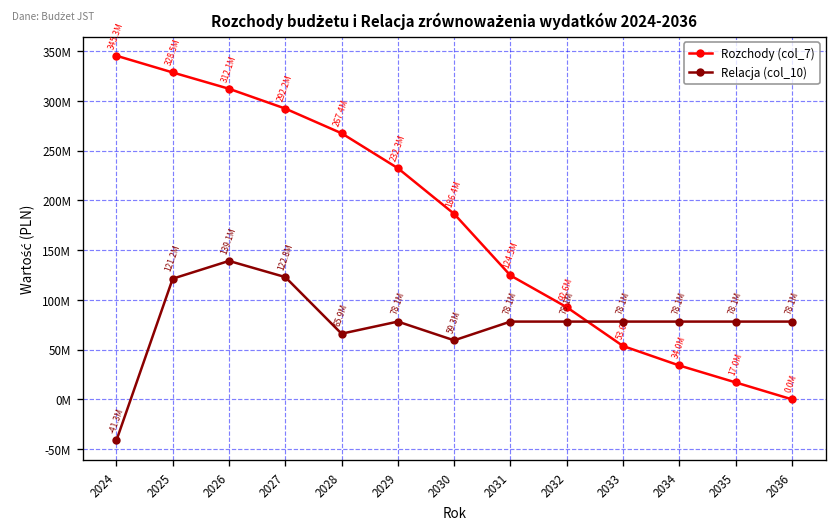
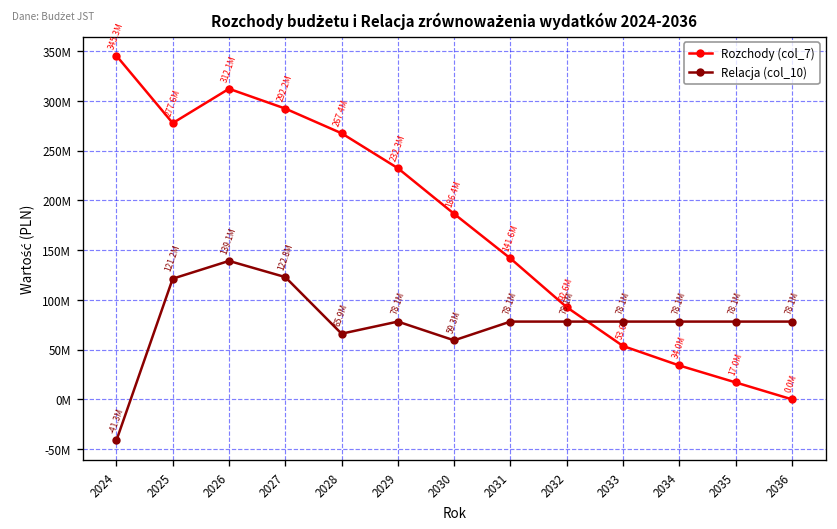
  {
    "Rozchody (col_7)": {
      "2024": "345.3M",
-     "2025": "328.5M",
+     "2025": "277.6M",
      "2026": "312.1M",
      "2027": "292.2M",
      "2028": "267.4M",
      "2029": "232.3M",
      "2030": "186.4M",
-     "2031": "124.5M",
+     "2031": "141.6M",
      "2034": "34.0M",
      "2035": "17.0M",
      "2036": "0.0M"
    },
    "Relacja (col_10)": {
      "2024": "-41.3M",
      "2025": "121.2M",
      "2026": "139.1M",
      "2027": "122.8M",
      "2028": "65.9M",
      "2029": "78.1M",
      "2030": "59.3M",
      "2031": "78.1M",
      "2033": "78.1M",
      "2034": "78.1M",
      "2035": "78.1M",
      "2036": "78.1M"
    }
  }
